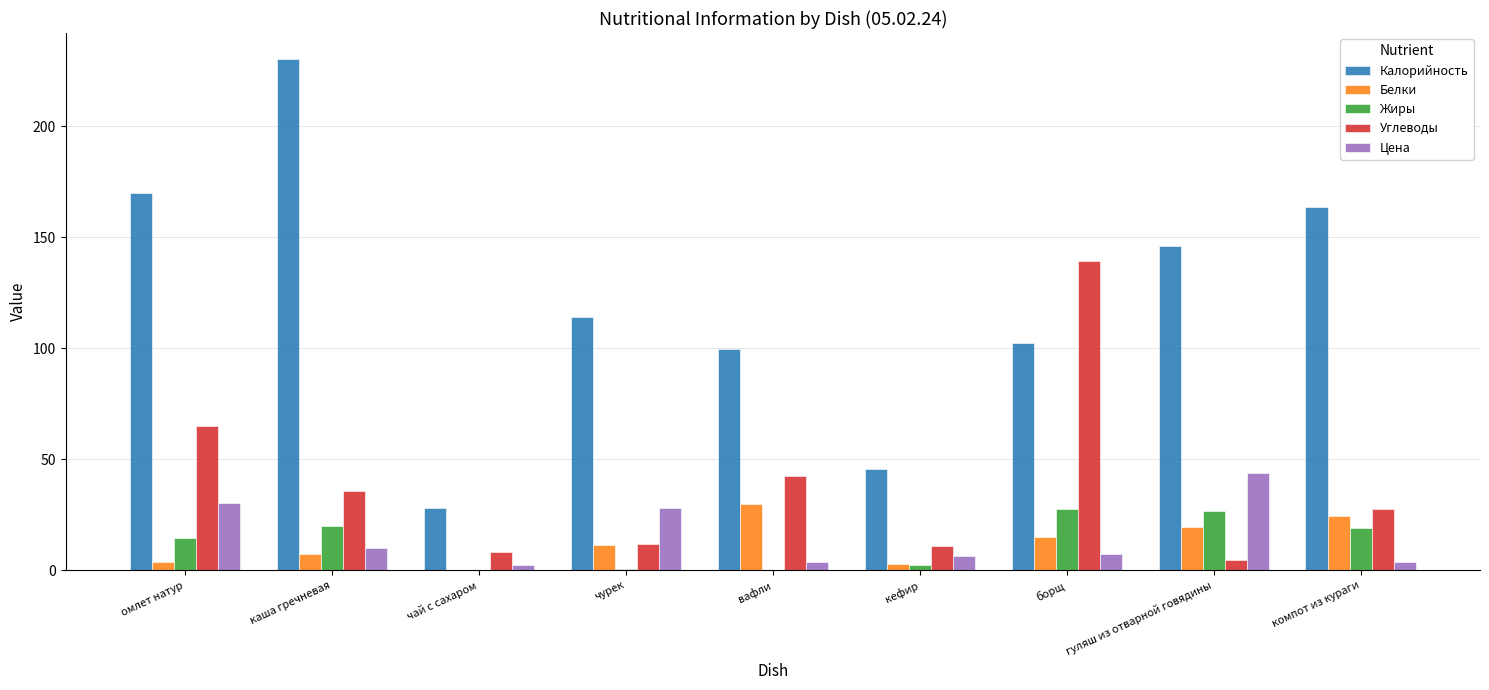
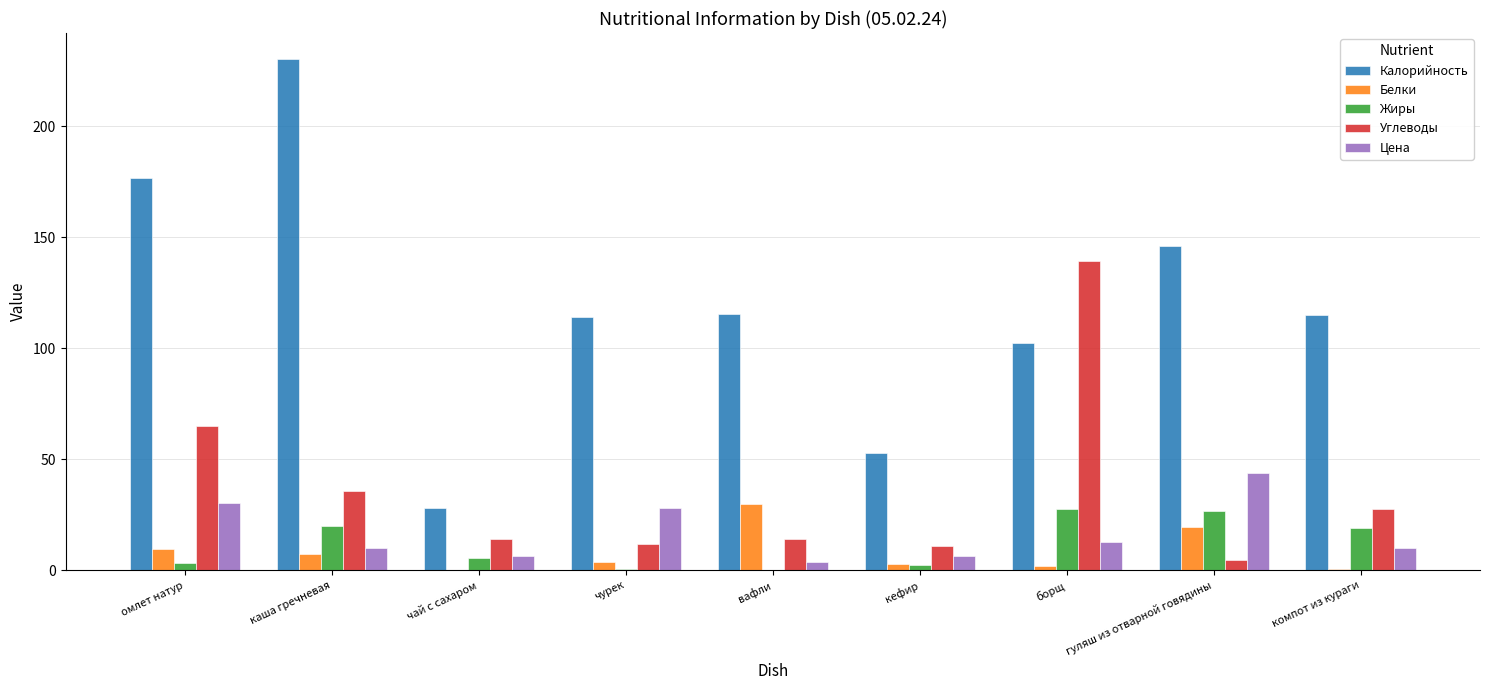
  {
    "Калорийность": {
-     "омлет натур": 170,
+     "омлет натур": 177,
      "каша гречневая": 230,
      "чай с сахаром": 28,
      "чурек": 114,
-     "вафли": 100,
-     "кефир": 46,
+     "вафли": 116,
+     "кефир": 53,
      "борщ": 103,
      "гуляш из отварной говядины": 146,
-     "компот из кураги": 164
+     "компот из кураги": 115
    },
    "Белки": {
-     "омлет натур": 4,
+     "омлет натур": 10,
      "каша гречневая": 7,
-     "чурек": 11,
+     "чурек": 4,
      "вафли": 30,
      "кефир": 3,
-     "борщ": 15,
+     "борщ": 2,
      "гуляш из отварной говядины": 20,
-     "компот из кураги": 24
+     "компот из кураги": 1
    },
    "Жиры": {
-     "омлет натур": 15,
+     "омлет натур": 3,
      "каша гречневая": 20,
-     "чай с сахаром": 0,
+     "чай с сахаром": 6,
      "вафли": 0,
      "кефир": 3,
      "борщ": 28,
      "гуляш из отварной говядины": 27,
      "компот из кураги": 19
    },
    "Углеводы": {
      "омлет натур": 65,
      "каша гречневая": 36,
-     "чай с сахаром": 8,
+     "чай с сахаром": 14,
      "чурек": 12,
-     "вафли": 43,
+     "вафли": 14,
      "кефир": 11,
      "борщ": 140,
      "гуляш из отварной говядины": 5,
      "компот из кураги": 28
    },
    "Цена": {
      "омлет натур": 30,
      "каша гречневая": 10,
-     "чай с сахаром": 2,
+     "чай с сахаром": 6,
      "чурек": 28,
      "вафли": 4,
      "кефир": 7,
-     "борщ": 7,
+     "борщ": 13,
      "гуляш из отварной говядины": 44,
-     "компот из кураги": 4
+     "компот из кураги": 10
    }
  }
